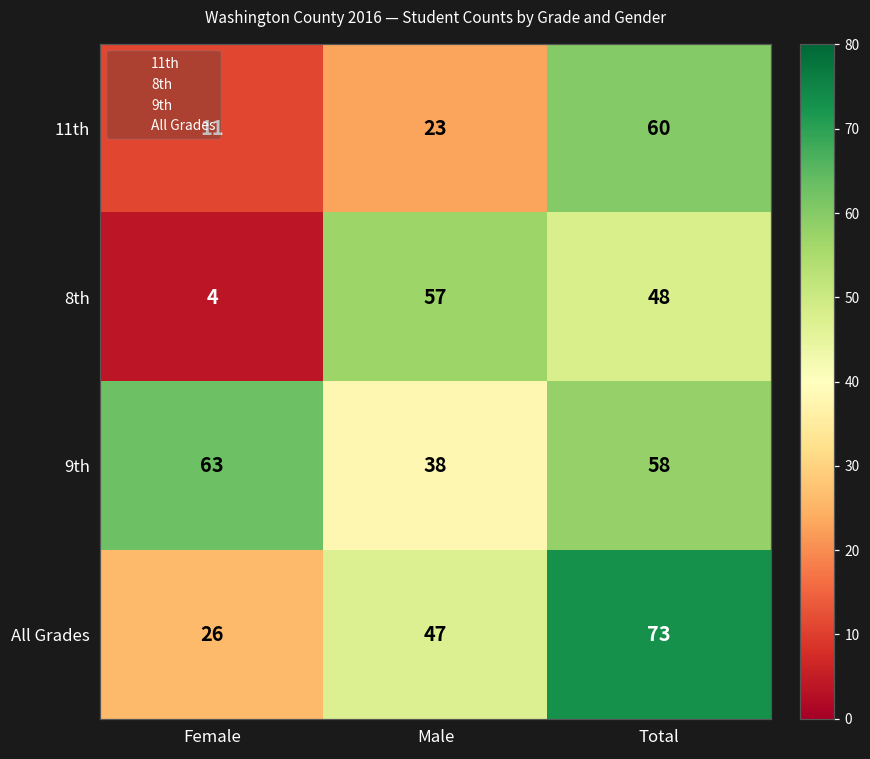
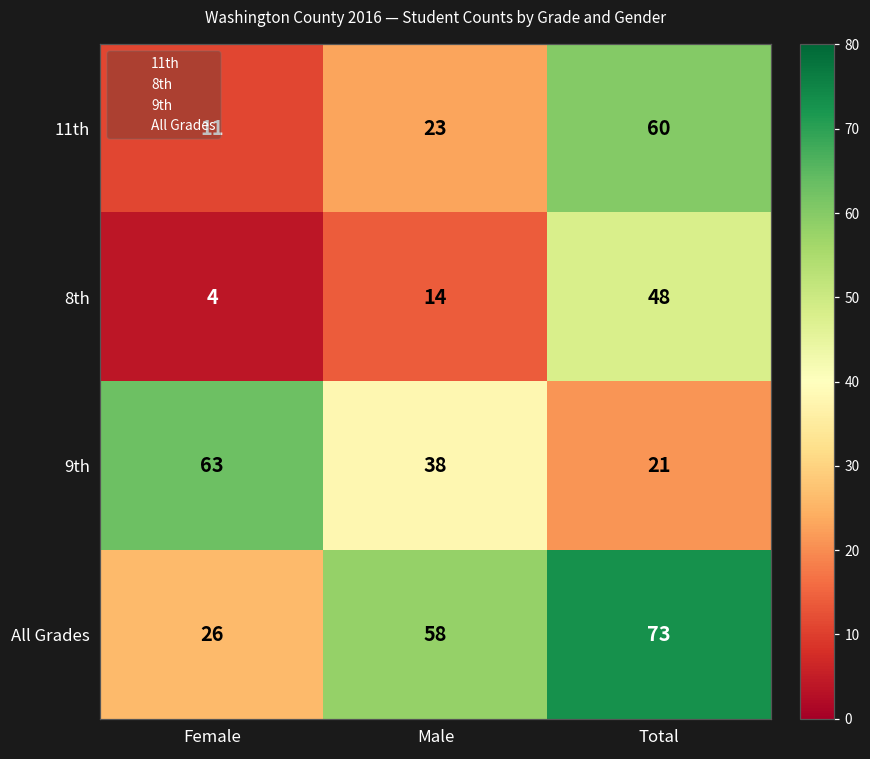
  {
    "8th": {
-     "Male": 57
+     "Male": 14
    },
    "9th": {
-     "Total": 58
+     "Total": 21
    },
    "All Grades": {
-     "Male": 47
+     "Male": 58
    }
  }
